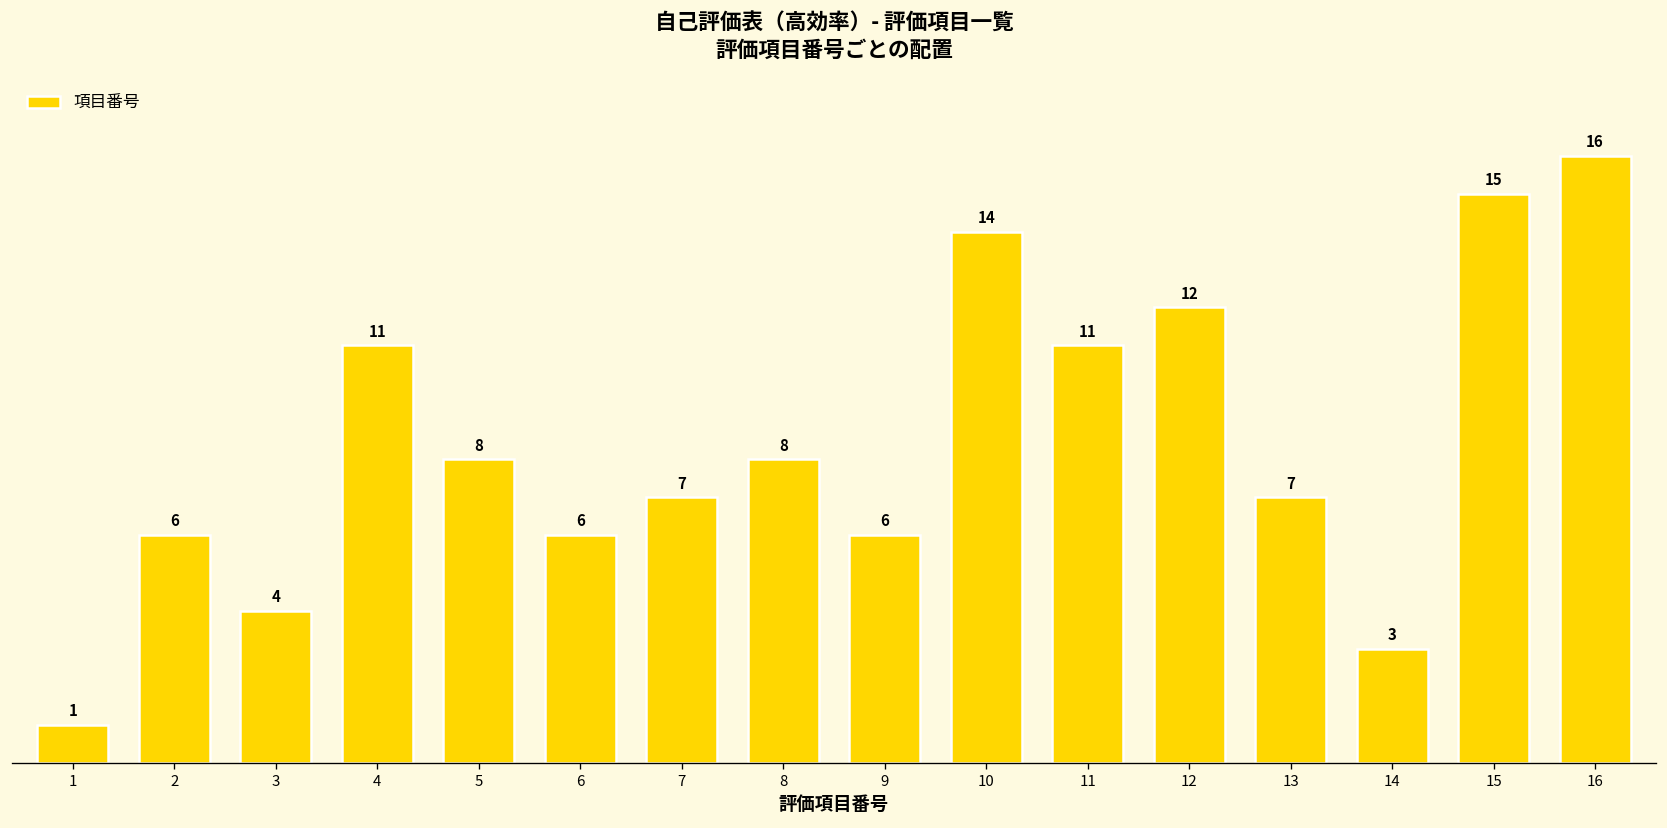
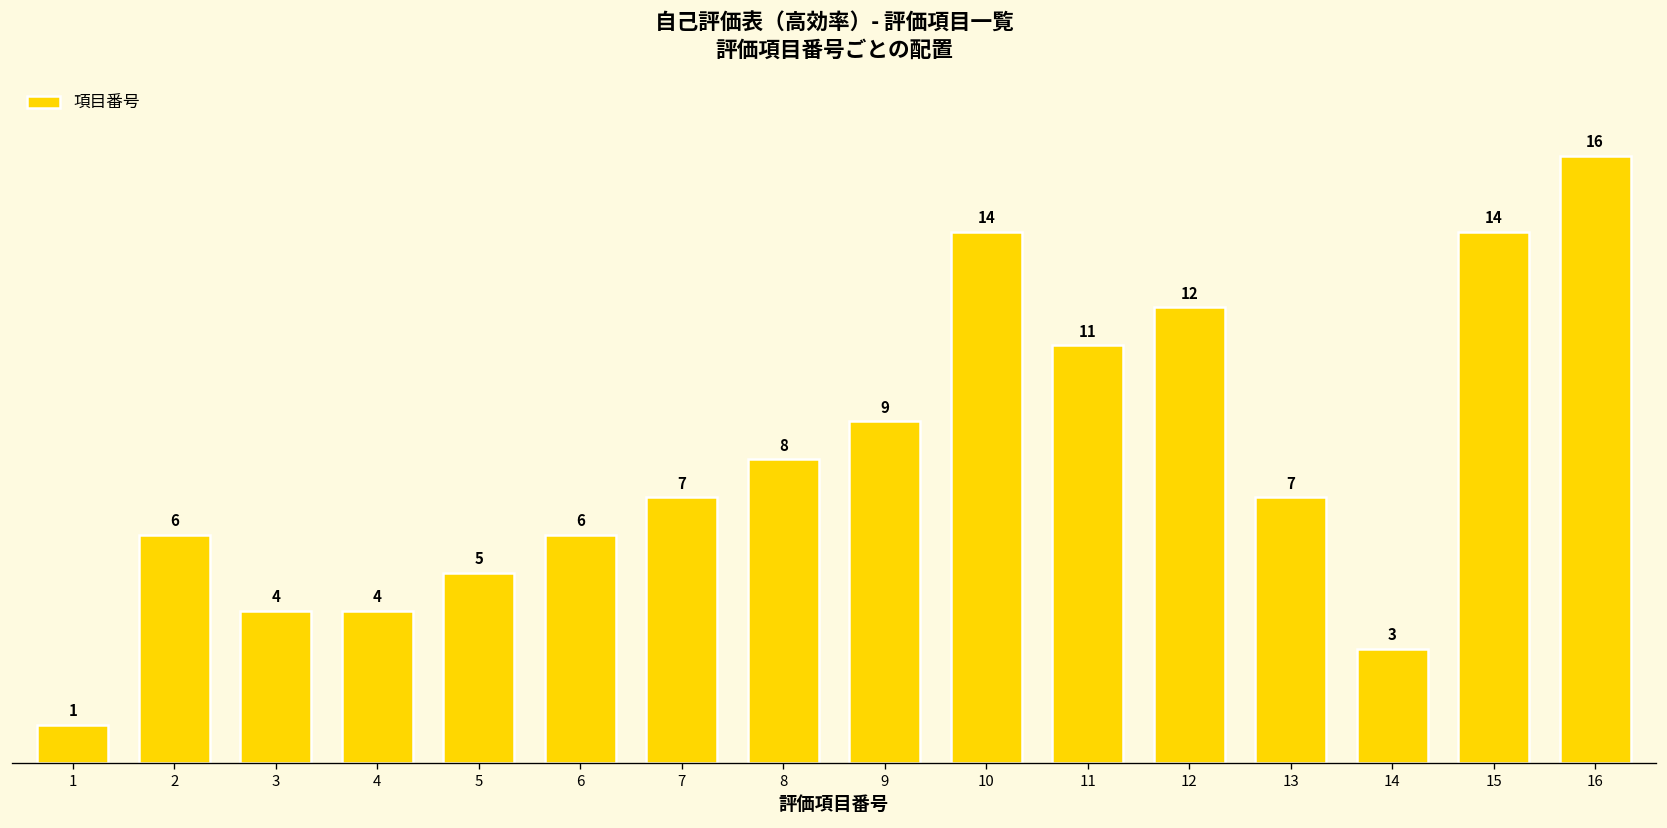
  {
    "1": 1,
    "2": 6,
    "3": 4,
-   "4": 11,
-   "5": 8,
+   "4": 4,
+   "5": 5,
    "6": 6,
    "7": 7,
    "8": 8,
-   "9": 6,
+   "9": 9,
    "10": 14,
    "11": 11,
    "12": 12,
    "13": 7,
    "14": 3,
-   "15": 15,
+   "15": 14,
    "16": 16
  }
